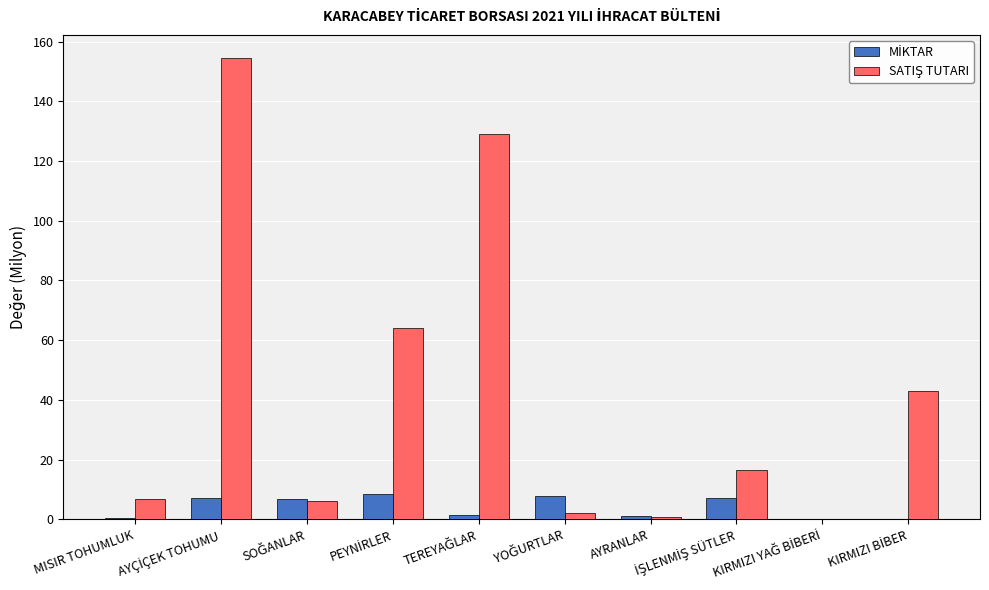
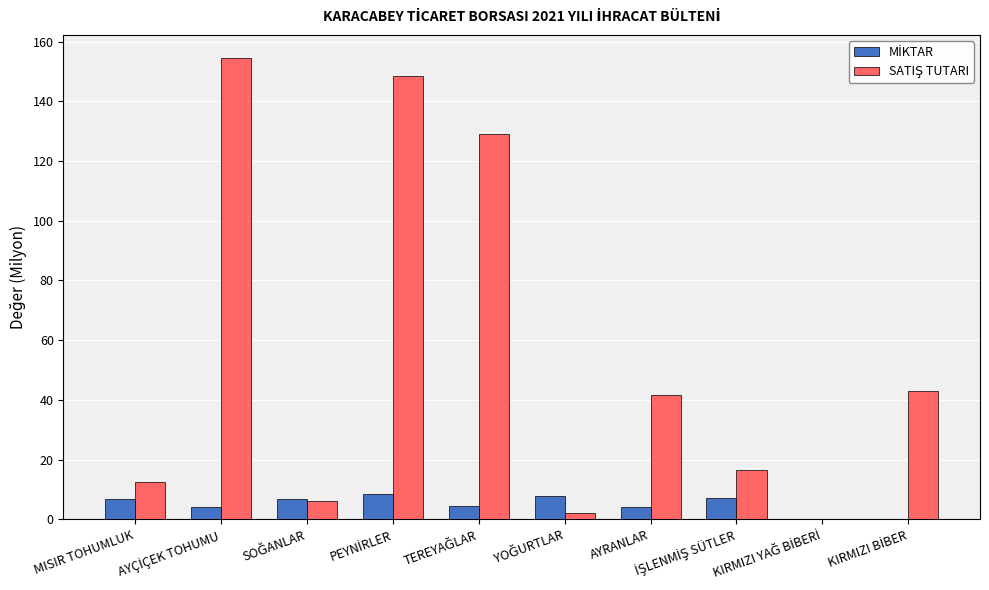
  {
    "MİKTAR": {
-     "MISIR TOHUMLUK": 0,
-     "AYÇİÇEK TOHUMU": 7,
+     "MISIR TOHUMLUK": 7,
+     "AYÇİÇEK TOHUMU": 4,
      "SOĞANLAR": 7,
      "PEYNİRLER": 9,
-     "TEREYAĞLAR": 2,
+     "TEREYAĞLAR": 5,
      "YOĞURTLAR": 8,
-     "AYRANLAR": 1,
+     "AYRANLAR": 4,
      "İŞLENMİŞ SÜTLER": 7
    },
    "SATIŞ TUTARI": {
-     "MISIR TOHUMLUK": 7,
+     "MISIR TOHUMLUK": 13,
      "AYÇİÇEK TOHUMU": 155,
      "SOĞANLAR": 6,
-     "PEYNİRLER": 64,
+     "PEYNİRLER": 148,
      "TEREYAĞLAR": 129,
      "YOĞURTLAR": 2,
-     "AYRANLAR": 1,
+     "AYRANLAR": 42,
      "İŞLENMİŞ SÜTLER": 16,
      "KIRMIZI BİBER": 43
    }
  }
